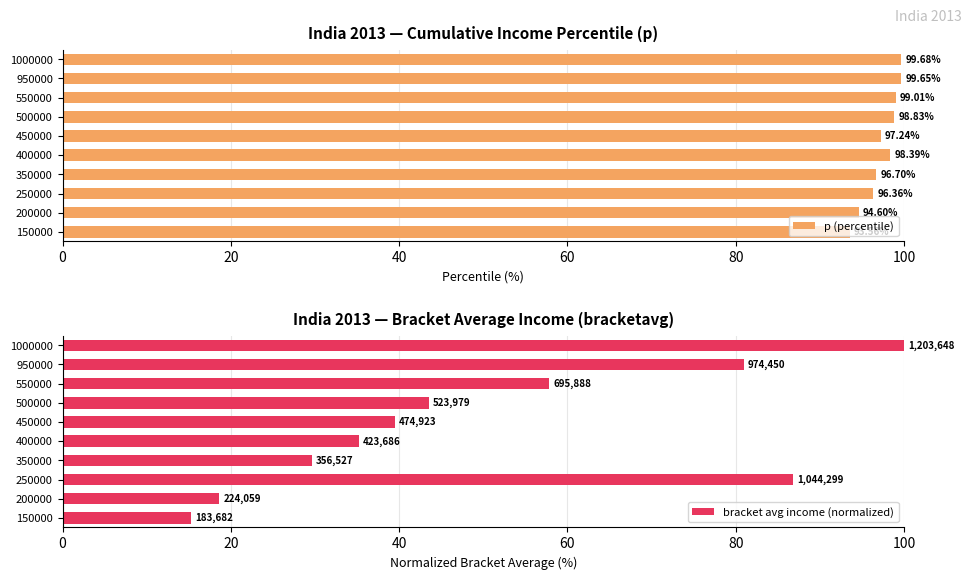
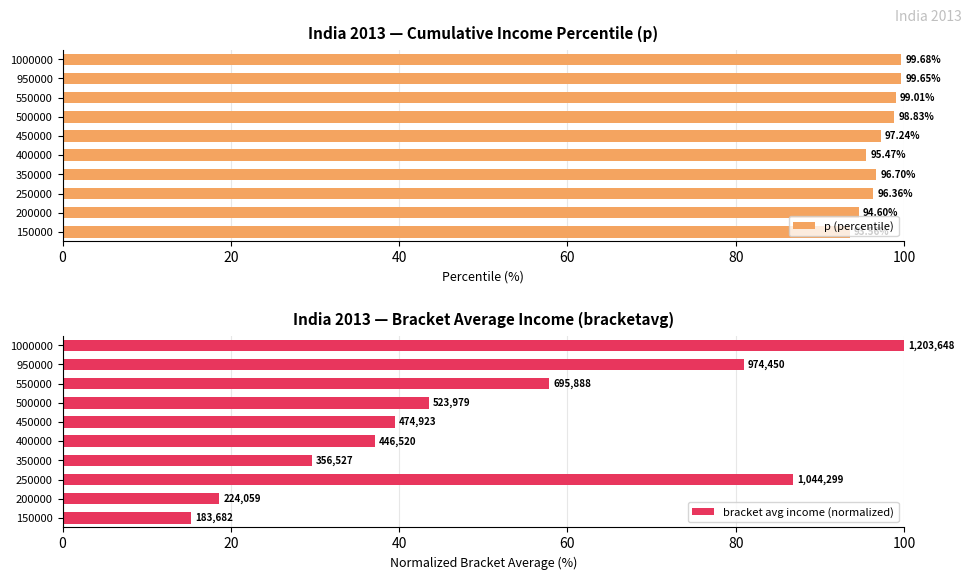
  {
    "India 2013 — Cumulative Income Percentile (p)": {
      "1000000": "99.68%",
      "950000": "99.65%",
      "550000": "99.01%",
      "500000": "98.83%",
      "450000": "97.24%",
-     "400000": "98.39%",
+     "400000": "95.47%",
      "350000": "96.70%",
      "250000": "96.36%"
    },
    "India 2013 — Bracket Average Income (bracketavg)": {
-     "400000": "423,686"
+     "400000": "446,520"
    }
  }
